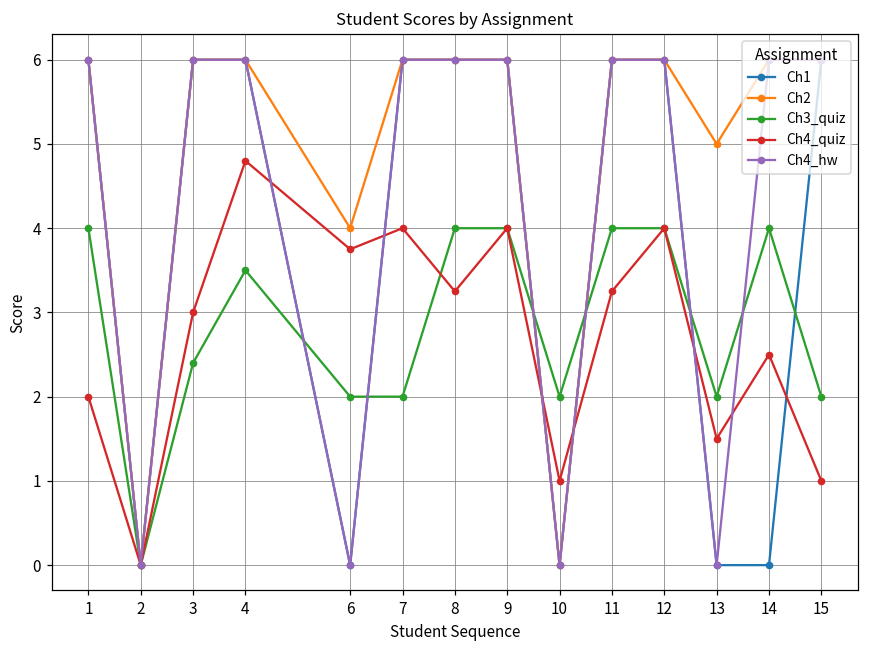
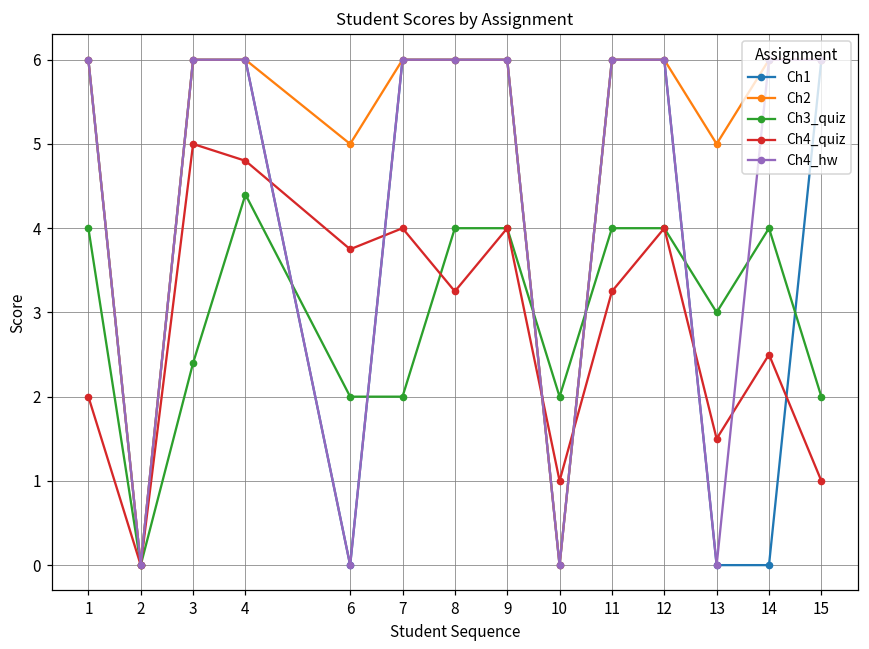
  {
    "Ch1": {
      "14": 0.0
    },
    "Ch2": {
-     "6": 4,
+     "6": 5,
      "13": 5
    },
    "Ch3_quiz": {
      "1": 4.0,
      "3": 2.4,
-     "4": 3.5,
+     "4": 4.4,
      "6": 2.0,
      "7": 2.0,
      "8": 4.0,
      "10": 2.0,
      "11": 4.0,
-     "13": 2,
+     "13": 3,
      "14": 4.0,
      "15": 2.0
    },
    "Ch4_quiz": {
      "1": 2,
-     "3": 3,
+     "3": 5,
      "4": 4.8,
      "6": 3.8,
      "7": 4,
      "8": 3.3,
      "10": 1,
      "11": 3.3,
      "13": 1.5,
      "14": 2.5,
      "15": 1
    }
  }
